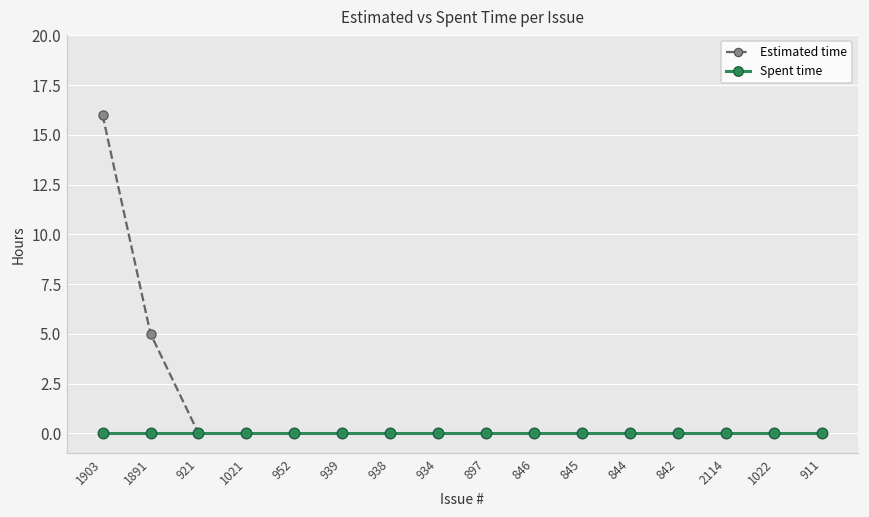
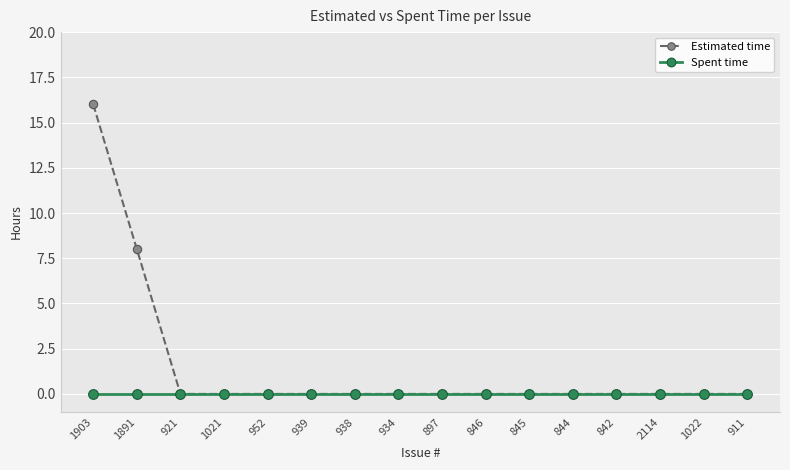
  {
    "Estimated time": {
      "1903": 16,
-     "1891": 5
+     "1891": 8
    },
    "Spent time": {
      "1903": 0,
      "1891": 0
    }
  }
